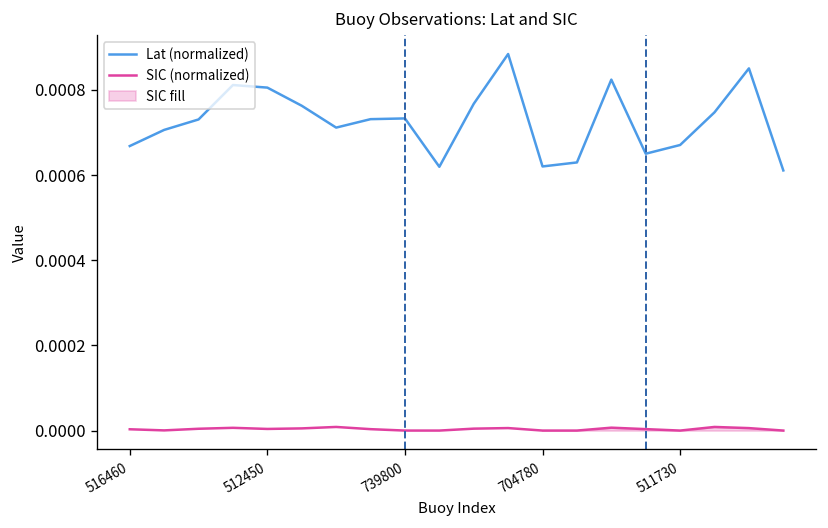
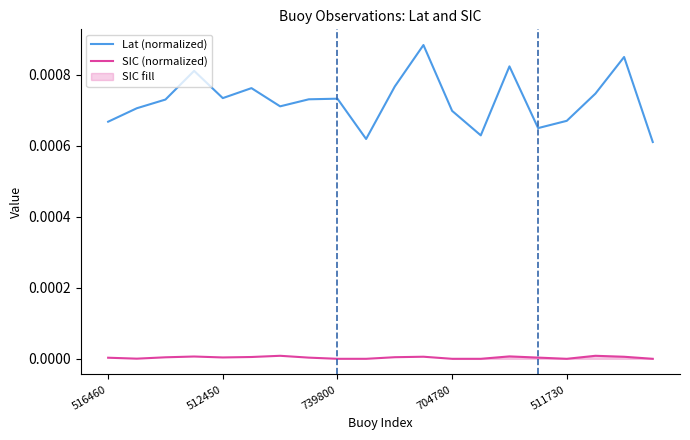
  {
    "Lat (normalized)": {
      "516460": 0.00067,
-     "512450": 0.00081,
+     "512450": 0.00073,
      "739800": 0.00073,
-     "704780": 0.00062,
+     "704780": 0.00070,
      "511730": 0.00067
    }
  }
